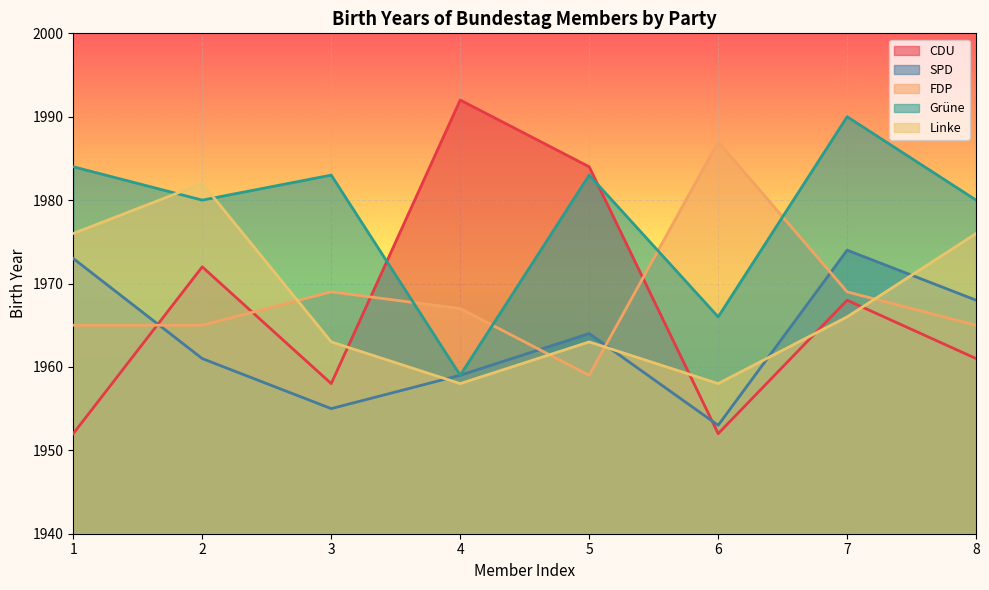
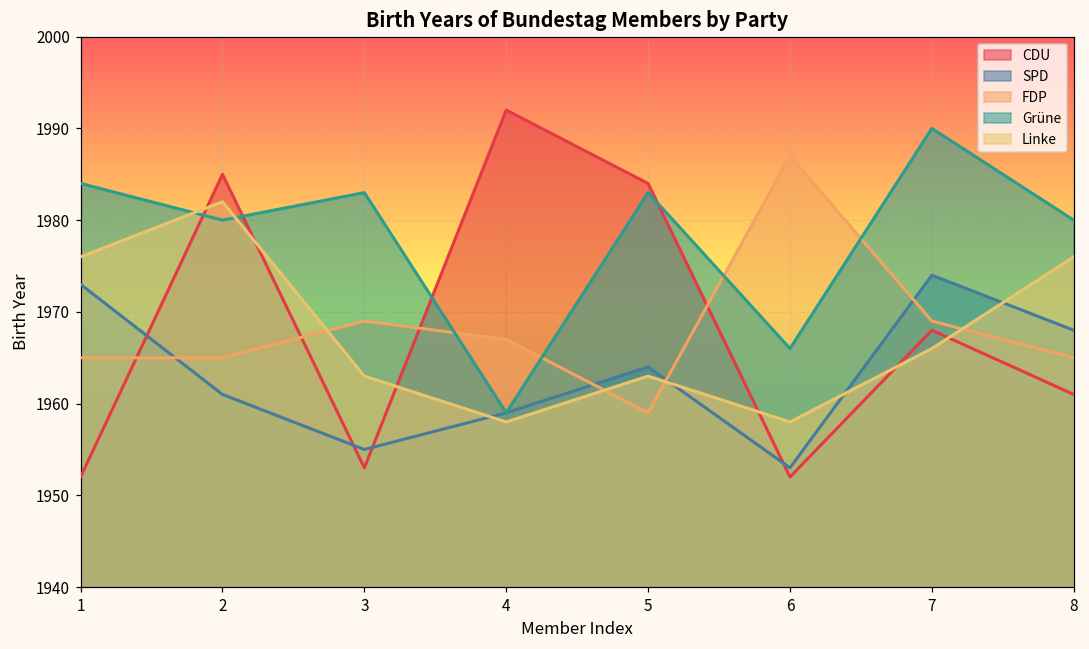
  {
    "CDU": {
      "1": 1952,
-     "2": 1972,
-     "3": 1958,
+     "2": 1985,
+     "3": 1953,
      "4": 1992,
      "5": 1984,
      "6": 1952,
      "7": 1968,
      "8": 1961
    }
  }
